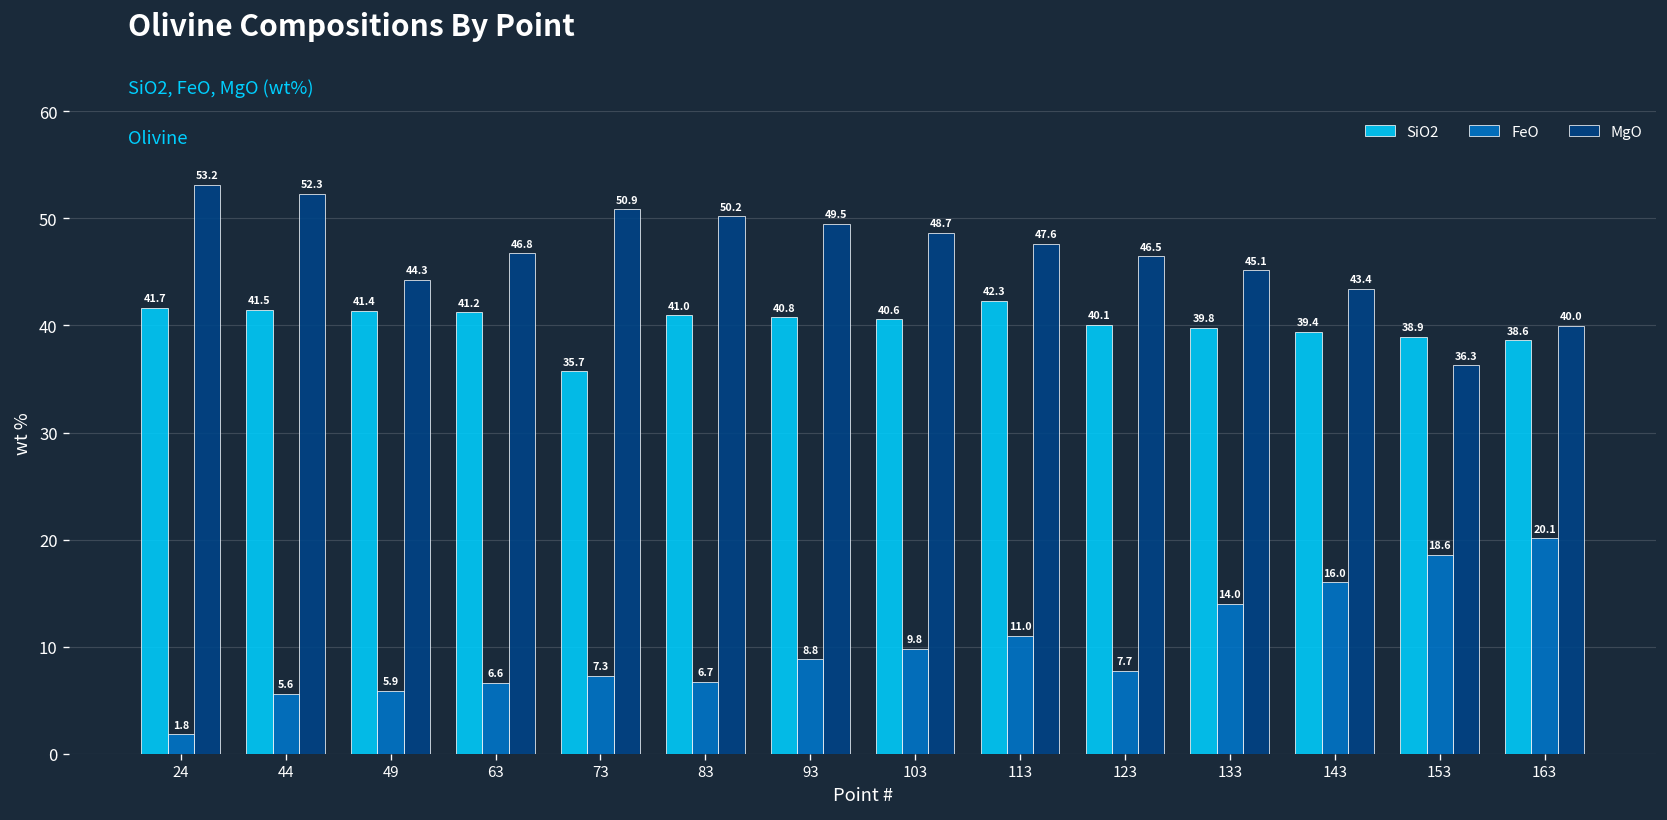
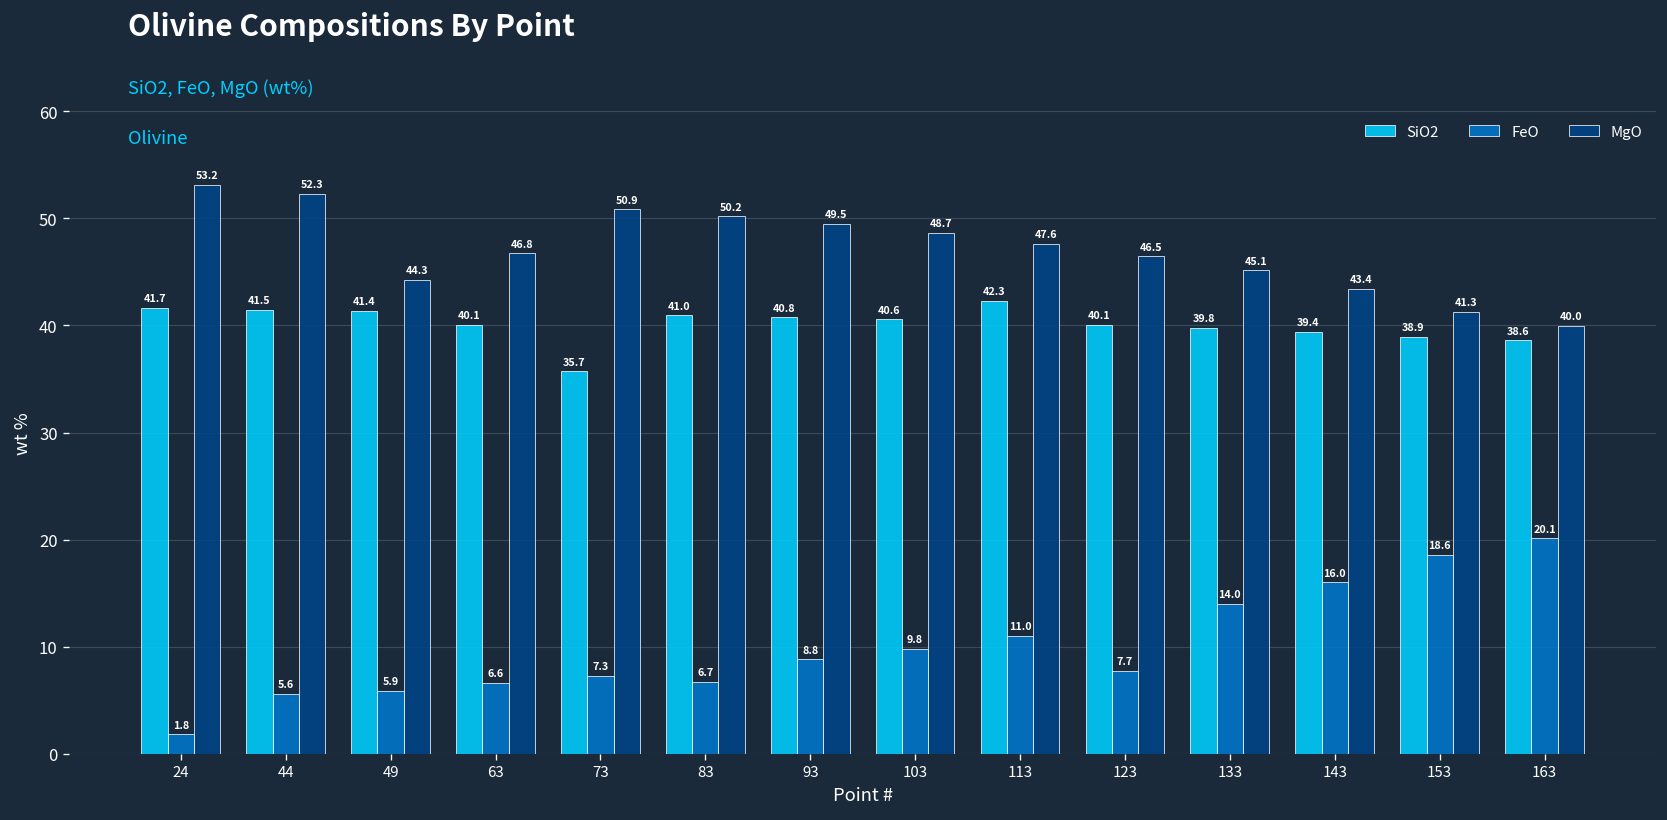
  {
    "SiO2": {
      "24": 41.7,
      "44": 41.5,
      "49": 41.4,
-     "63": 41.2,
+     "63": 40.1,
      "73": 35.7,
      "83": 41.0,
      "93": 40.8,
      "103": 40.6,
      "113": 42.3,
      "123": 40.1,
      "133": 39.8,
      "143": 39.4,
      "153": 38.9,
      "163": 38.6
    },
    "FeO": {
      "24": 1.8,
      "44": 5.6,
      "49": 5.9,
      "63": 6.6,
      "73": 7.3,
      "83": 6.7,
      "93": 8.8,
      "103": 9.8,
      "113": 11.0,
      "123": 7.7,
      "133": 14.0,
      "143": 16.0,
      "153": 18.6,
      "163": 20.1
    },
    "MgO": {
      "24": 53.2,
      "44": 52.3,
      "49": 44.3,
      "63": 46.8,
      "73": 50.9,
      "83": 50.2,
      "93": 49.5,
      "103": 48.7,
      "113": 47.6,
      "123": 46.5,
      "133": 45.1,
      "143": 43.4,
-     "153": 36.3,
+     "153": 41.3,
      "163": 40.0
    }
  }
